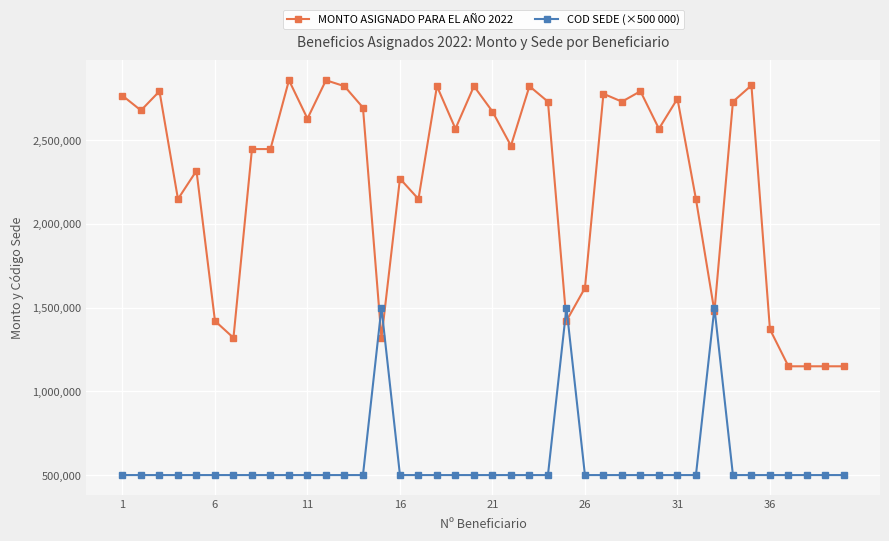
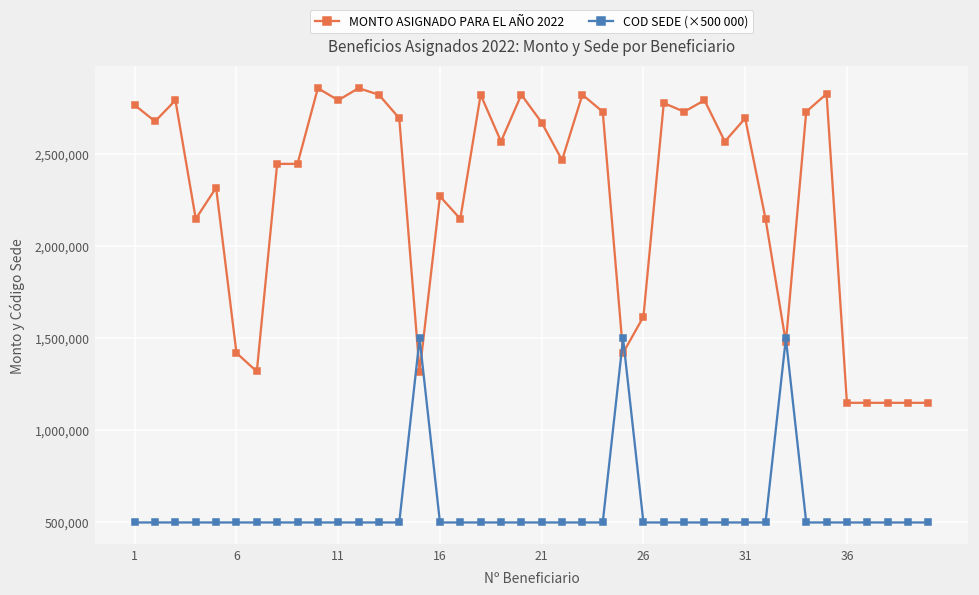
  {
    "MONTO ASIGNADO PARA EL AÑO 2022": {
      "1": "2,770,000",
      "6": "1,420,000",
-     "11": "2,630,000",
+     "11": "2,790,000",
      "16": "2,270,000",
      "21": "2,670,000",
      "26": "1,620,000",
-     "31": "2,750,000",
-     "36": "1,370,000"
+     "31": "2,700,000",
+     "36": "1,150,000"
    },
    "COD SEDE (×500 000)": {
      "1": "500,000",
      "6": "500,000",
      "11": "500,000",
      "16": "500,000",
      "21": "500,000",
      "26": "500,000",
      "31": "500,000",
      "36": "500,000"
    }
  }
